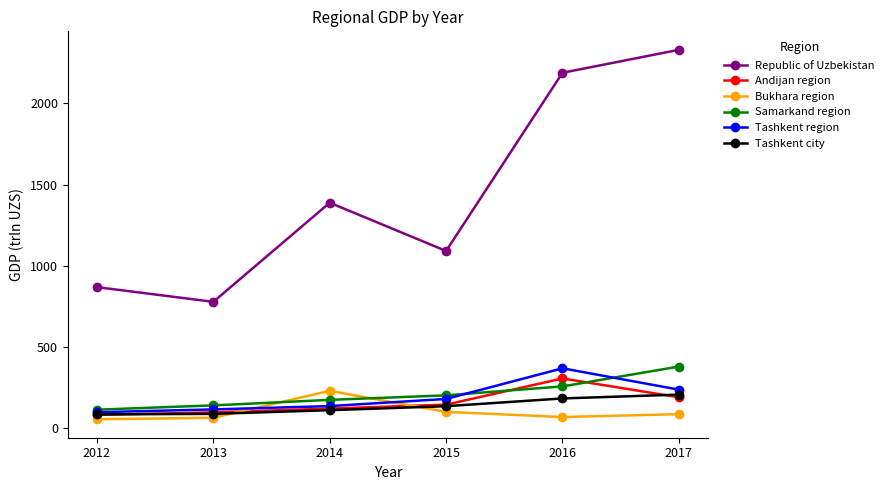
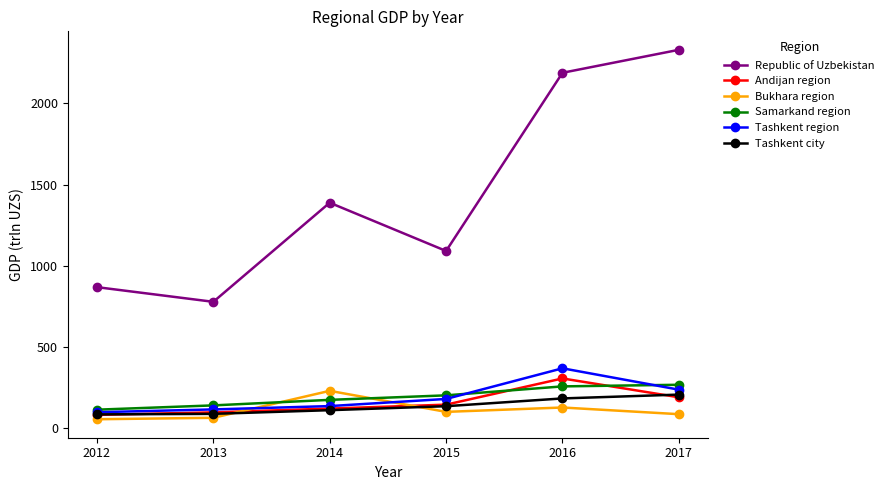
  {
    "Republic of Uzbekistan": {
      "2012": 870,
      "2013": 780,
      "2014": 1390,
      "2015": 1090,
      "2016": 2190,
      "2017": 2330
    },
    "Andijan region": {
      "2016": 310,
      "2017": 190
    },
    "Bukhara region": {
      "2012": 60,
      "2013": 60,
      "2014": 230,
      "2015": 100,
-     "2016": 70,
+     "2016": 130,
      "2017": 90
    },
    "Samarkand region": {
      "2013": 140,
      "2014": 180,
      "2015": 200,
      "2016": 260,
-     "2017": 380
+     "2017": 270
    },
    "Tashkent region": {
      "2013": 120,
      "2015": 180,
      "2016": 370,
      "2017": 240
    },
    "Tashkent city": {
      "2016": 180,
      "2017": 210
    }
  }
